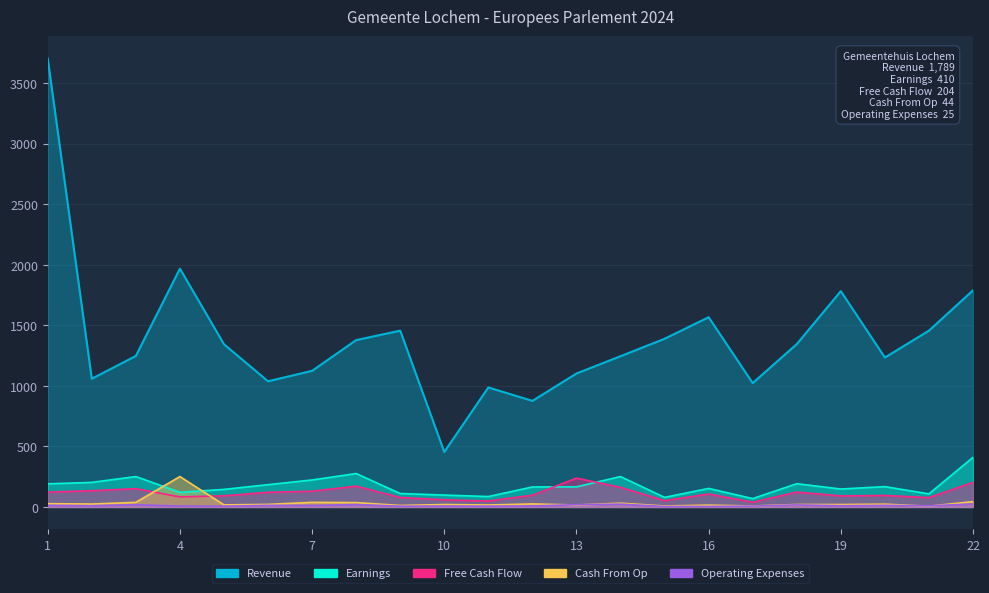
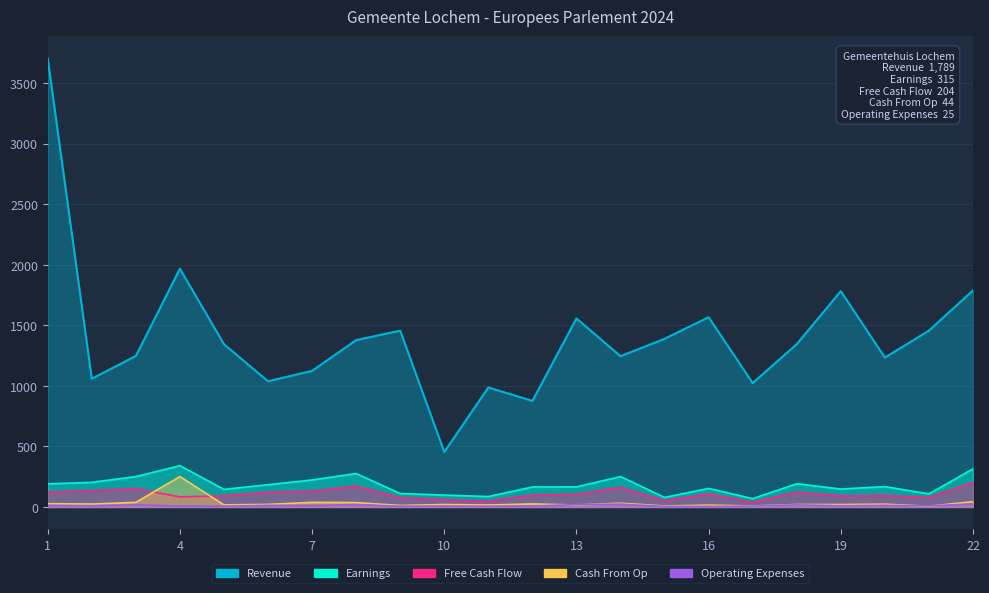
  {
    "Revenue": {
      "1": 3700,
      "4": 1970,
      "7": 1120,
      "10": 450,
-     "13": 1100,
+     "13": 1560,
      "16": 1570,
      "19": 1780,
      "22": 1790
    },
    "Earnings": {
-     "4": 120,
-     "22": 410
+     "4": 340,
+     "22": 315
    },
    "Free Cash Flow": {
      "1": 120,
      "4": 80,
      "7": 130,
      "10": 60,
-     "13": 240,
+     "13": 110,
      "16": 110,
      "19": 90,
      "22": 200
    },
    "Cash From Op": {
      "4": 250,
      "7": 40
    },
    "Operating Expenses": {
      "4": 10,
      "7": 10
    }
  }
